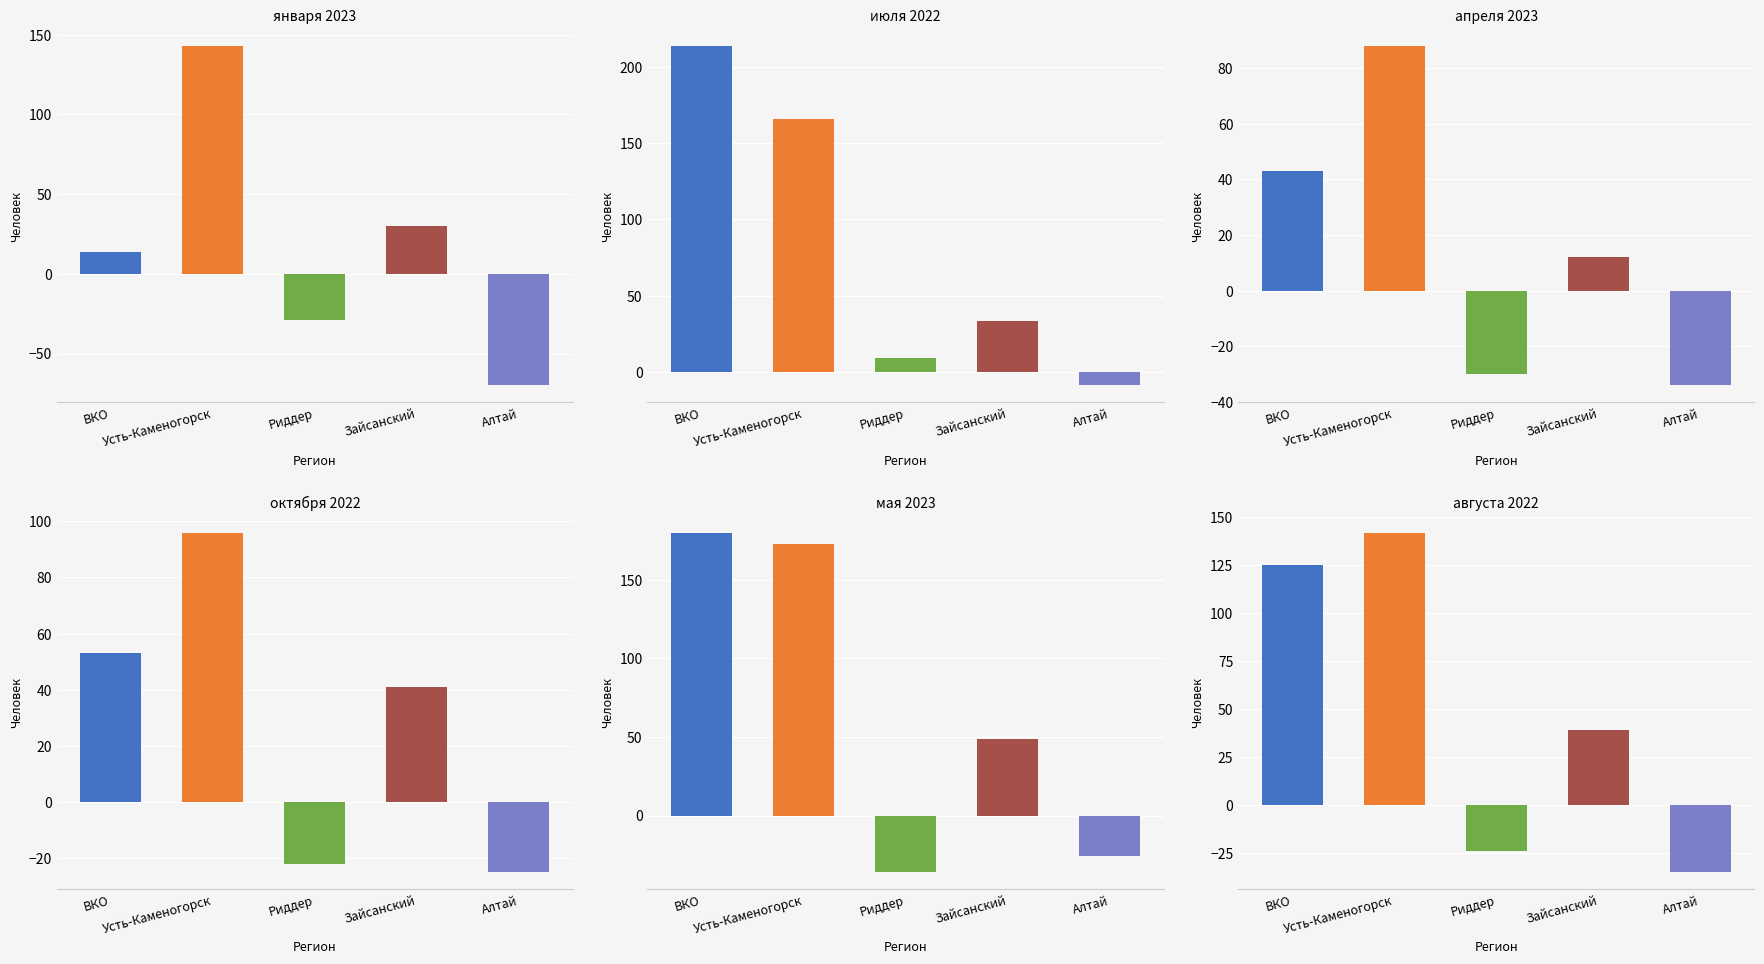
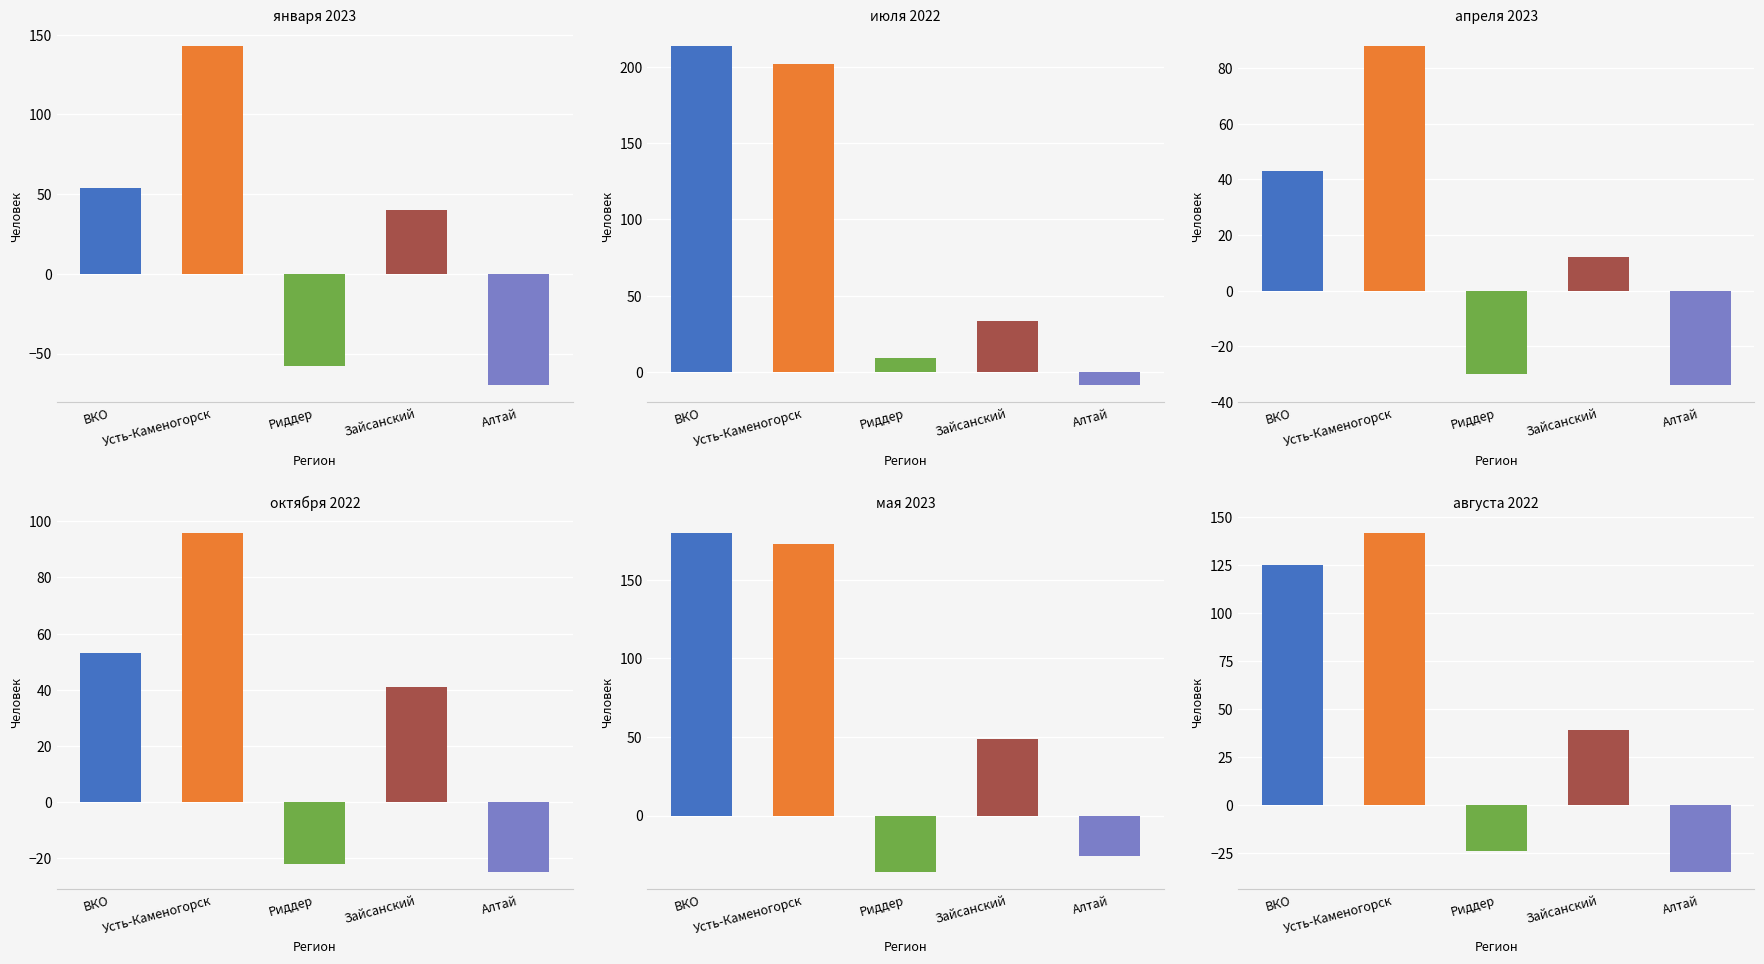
  {
    "января 2023": {
-     "ВКО": 14,
+     "ВКО": 54,
      "Усть-Каменогорск": 143,
-     "Риддер": -29,
-     "Зайсанский": 30,
+     "Риддер": -58,
+     "Зайсанский": 40,
      "Алтай": -70
    },
    "июля 2022": {
      "ВКО": 214,
-     "Усть-Каменогорск": 166,
+     "Усть-Каменогорск": 202,
      "Риддер": 9,
      "Зайсанский": 33,
      "Алтай": -9
    },
    "апреля 2023": {
      "ВКО": 43,
      "Усть-Каменогорск": 88,
      "Риддер": -30,
      "Зайсанский": 12,
      "Алтай": -34
    },
    "октября 2022": {
      "ВКО": 53,
      "Усть-Каменогорск": 96,
      "Риддер": -22,
      "Зайсанский": 41,
      "Алтай": -25
    },
    "мая 2023": {
      "ВКО": 180,
      "Усть-Каменогорск": 173,
      "Риддер": -36,
      "Зайсанский": 49,
      "Алтай": -26
    },
    "августа 2022": {
      "ВКО": 125,
      "Усть-Каменогорск": 142,
      "Риддер": -24,
      "Зайсанский": 39,
      "Алтай": -35
    }
  }
